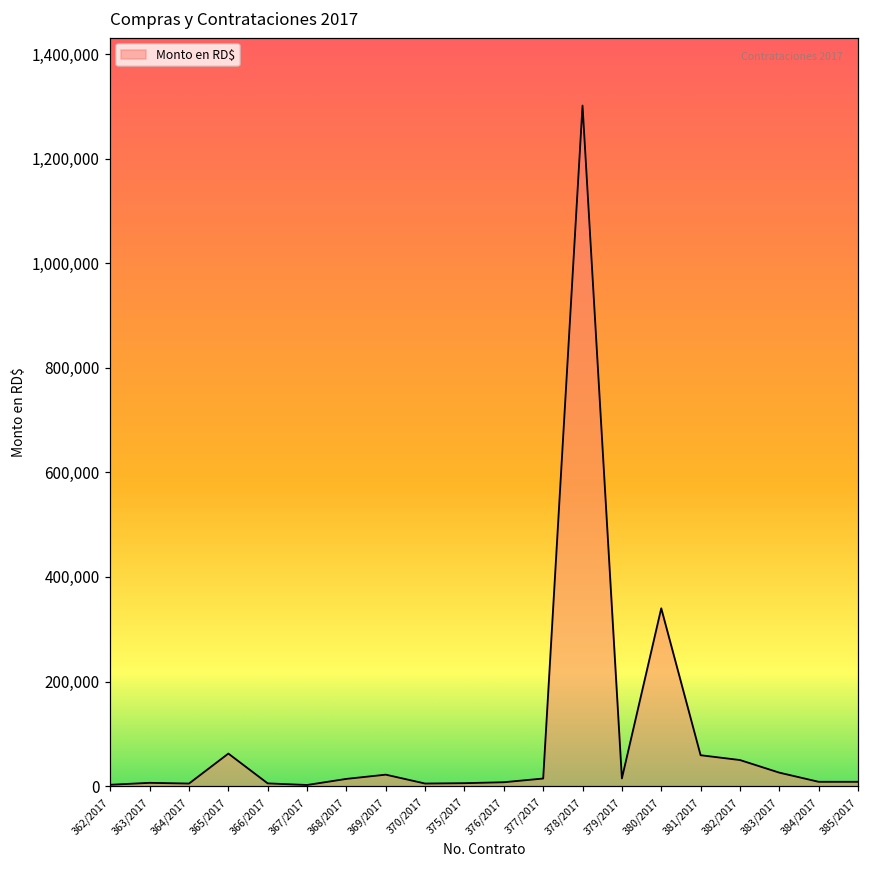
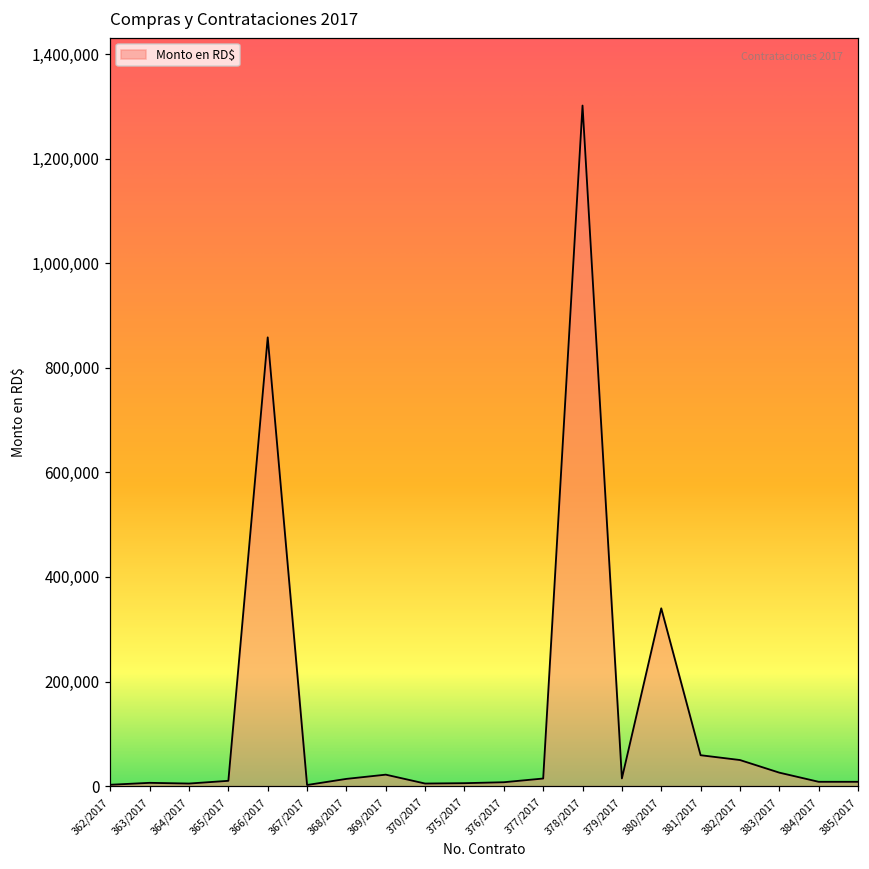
  {
    "362/2017": "0",
    "363/2017": "10,000",
    "364/2017": "0",
-   "365/2017": "60,000",
-   "366/2017": "10,000",
+   "365/2017": "10,000",
+   "366/2017": "860,000",
    "367/2017": "0",
    "368/2017": "10,000",
    "369/2017": "20,000",
    "370/2017": "0",
    "375/2017": "10,000",
    "376/2017": "10,000",
    "377/2017": "10,000",
    "378/2017": "1,300,000",
    "379/2017": "10,000",
    "380/2017": "340,000",
    "381/2017": "60,000",
    "382/2017": "50,000",
    "383/2017": "30,000",
    "384/2017": "10,000",
    "385/2017": "10,000"
  }
